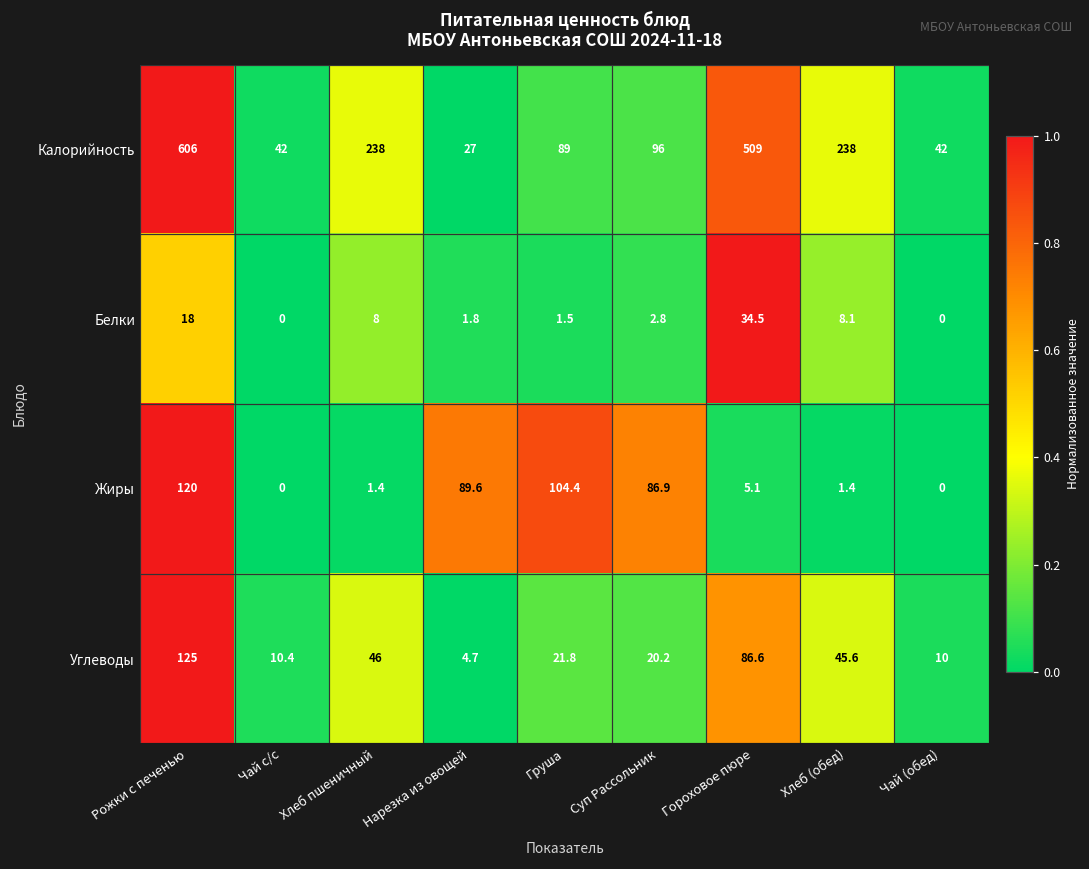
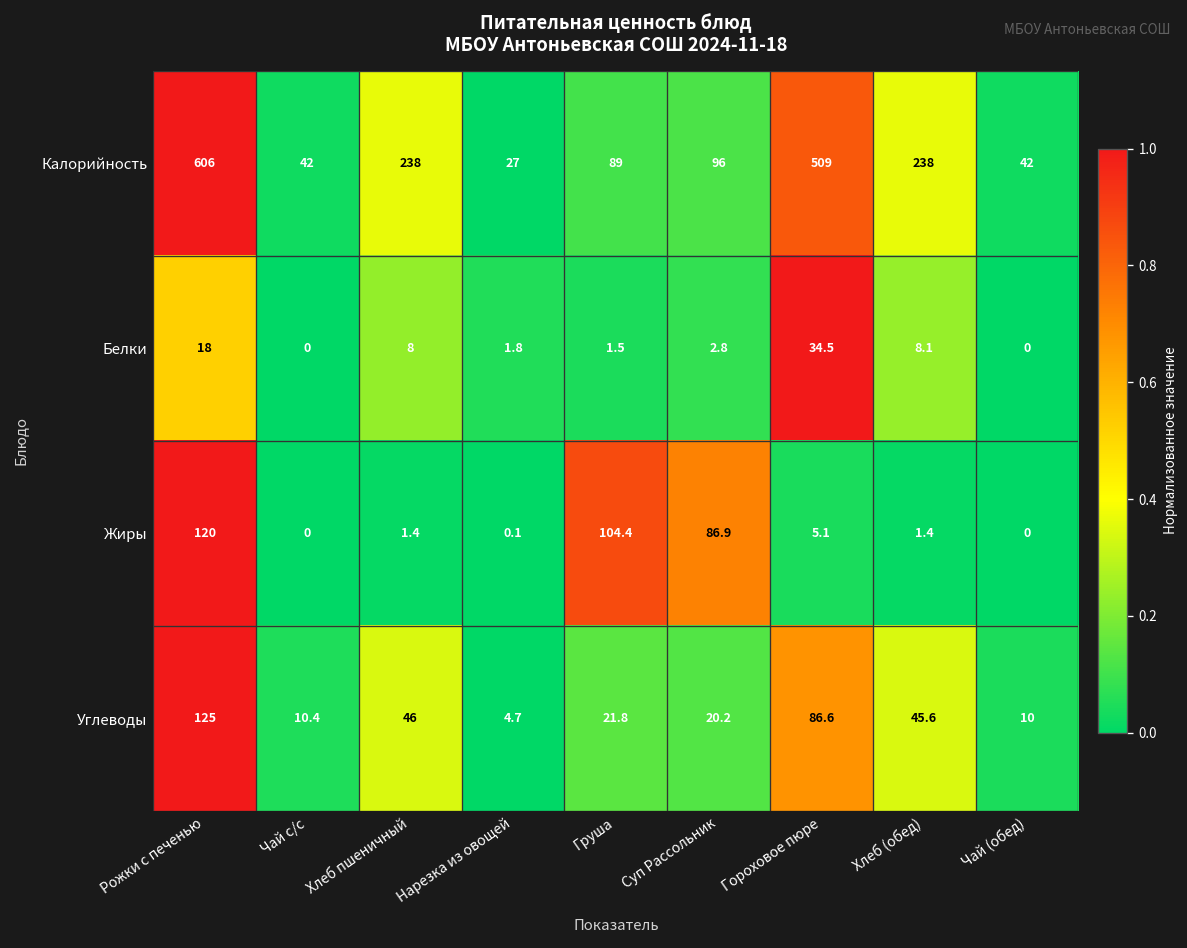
  {
    "Калорийность": {
      "Рожки с печенью": 606,
      "Чай с/с": 42,
      "Хлеб пшеничный": 238,
      "Нарезка из овощей": 27,
      "Груша": 89,
      "Суп Рассольник": 96,
      "Гороховое пюре": 509,
      "Хлеб (обед)": 238,
      "Чай (обед)": 42
    },
    "Белки": {
      "Рожки с печенью": 18,
      "Чай с/с": 0,
      "Хлеб пшеничный": 8,
      "Нарезка из овощей": 1.8,
      "Груша": 1.5,
      "Суп Рассольник": 2.8,
      "Гороховое пюре": 34.5,
      "Хлеб (обед)": 8.1,
      "Чай (обед)": 0
    },
    "Жиры": {
      "Рожки с печенью": 120,
      "Чай с/с": 0,
      "Хлеб пшеничный": 1.4,
-     "Нарезка из овощей": 89.6,
+     "Нарезка из овощей": 0.1,
      "Груша": 104.4,
      "Суп Рассольник": 86.9,
      "Гороховое пюре": 5.1,
      "Хлеб (обед)": 1.4,
      "Чай (обед)": 0
    },
    "Углеводы": {
      "Рожки с печенью": 125,
      "Чай с/с": 10.4,
      "Хлеб пшеничный": 46,
      "Нарезка из овощей": 4.7,
      "Груша": 21.8,
      "Суп Рассольник": 20.2,
      "Гороховое пюре": 86.6,
      "Хлеб (обед)": 45.6,
      "Чай (обед)": 10
    }
  }
